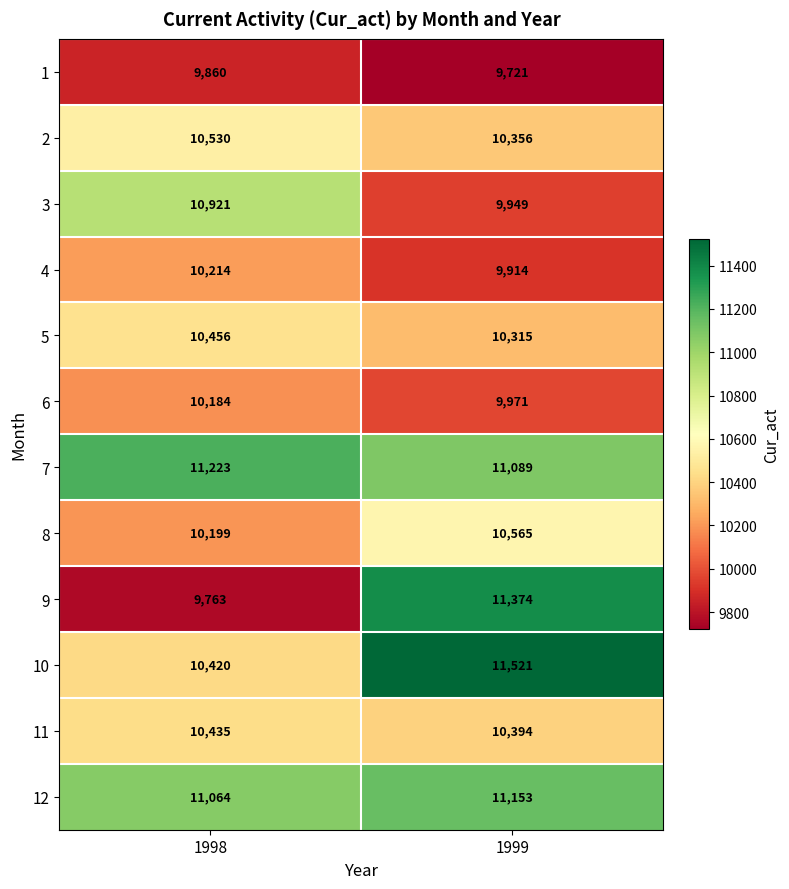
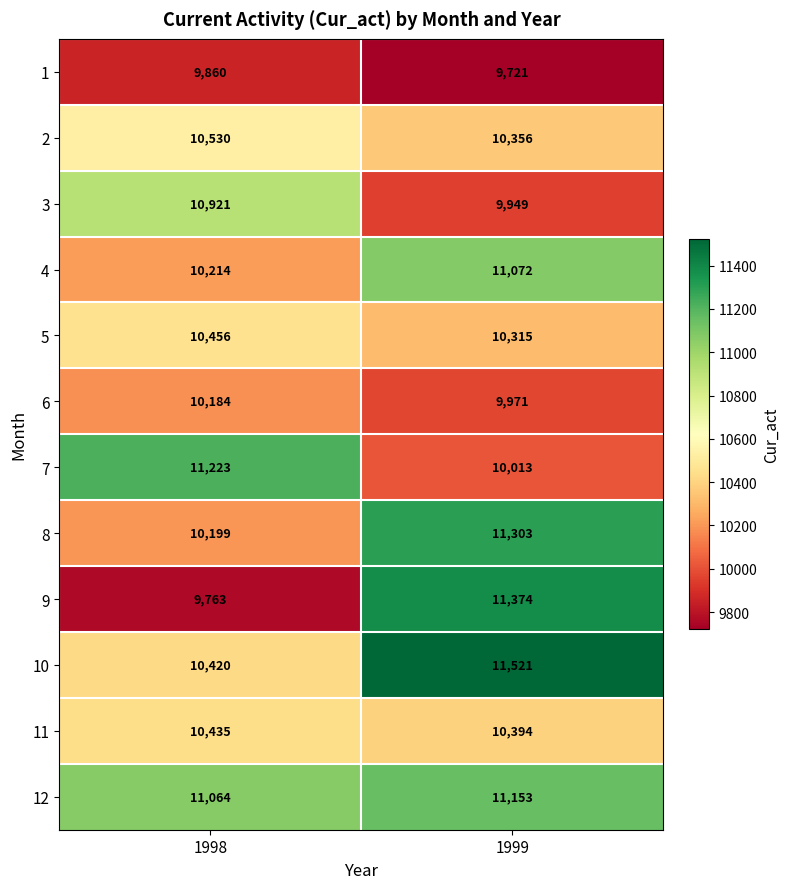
  {
    "1": {
      "1998": "9,860",
      "1999": "9,721"
    },
    "2": {
      "1998": "10,530",
      "1999": "10,356"
    },
    "3": {
      "1998": "10,921",
      "1999": "9,949"
    },
    "4": {
      "1998": "10,214",
-     "1999": "9,914"
+     "1999": "11,072"
    },
    "5": {
      "1998": "10,456",
      "1999": "10,315"
    },
    "6": {
      "1998": "10,184",
      "1999": "9,971"
    },
    "7": {
      "1998": "11,223",
-     "1999": "11,089"
+     "1999": "10,013"
    },
    "8": {
      "1998": "10,199",
-     "1999": "10,565"
+     "1999": "11,303"
    },
    "9": {
      "1998": "9,763",
      "1999": "11,374"
    },
    "10": {
      "1998": "10,420",
      "1999": "11,521"
    },
    "11": {
      "1998": "10,435",
      "1999": "10,394"
    },
    "12": {
      "1998": "11,064",
      "1999": "11,153"
    }
  }
